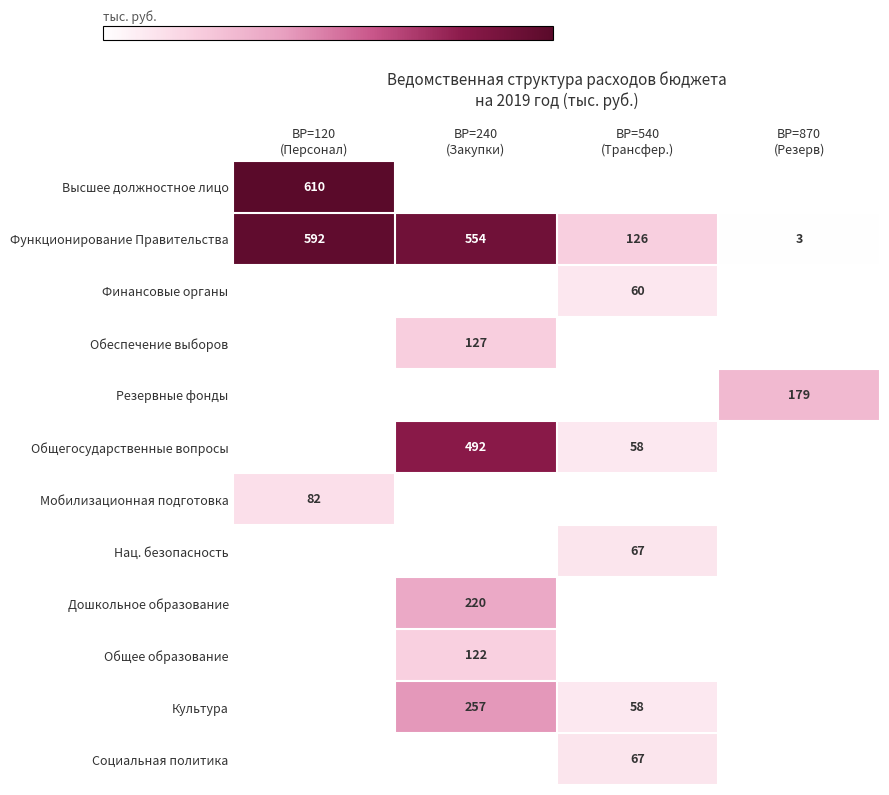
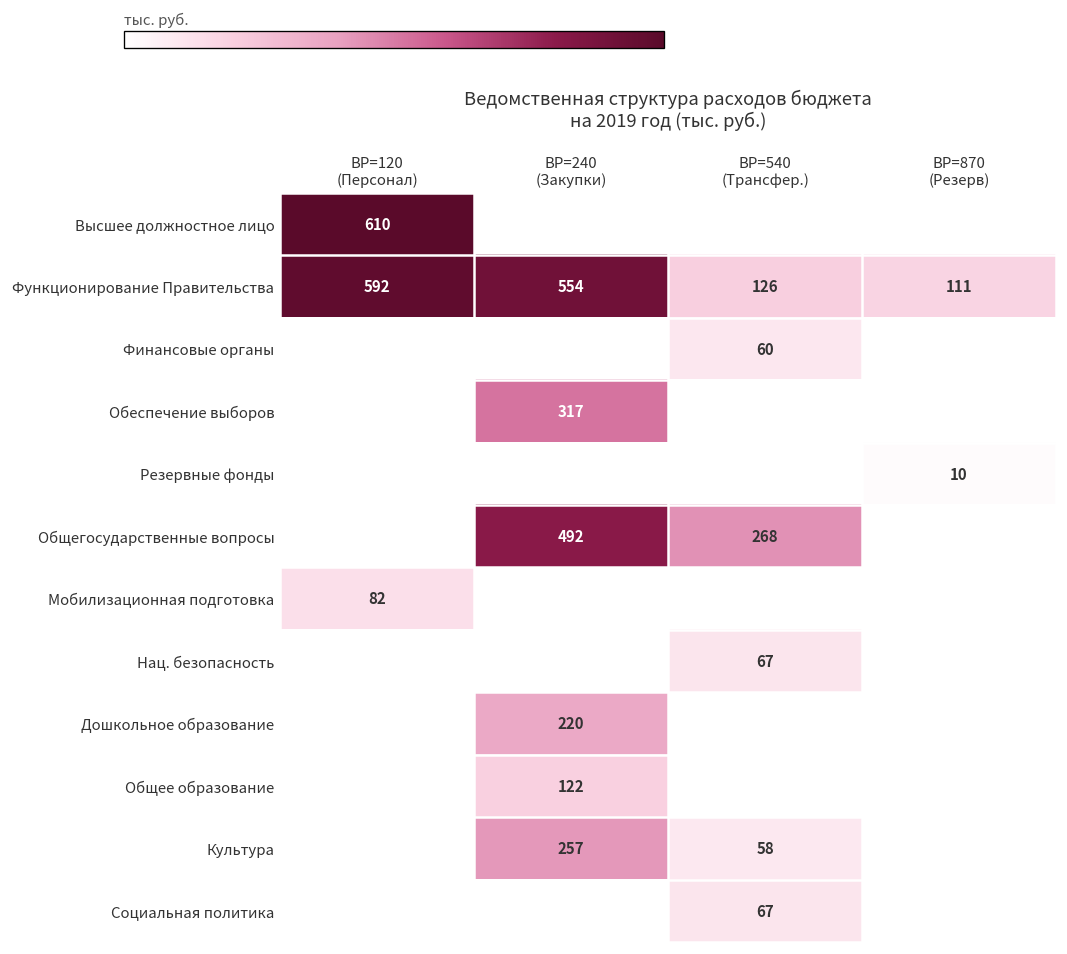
  {
    "Высшее должностное лицо": {
      "ВР=120 (Персонал)": 610
    },
    "Функционирование Правительства": {
      "ВР=120 (Персонал)": 592,
      "ВР=240 (Закупки)": 554,
      "ВР=540 (Трансфер.)": 126,
-     "ВР=870 (Резерв)": 3
+     "ВР=870 (Резерв)": 111
    },
    "Финансовые органы": {
      "ВР=540 (Трансфер.)": 60
    },
    "Обеспечение выборов": {
-     "ВР=240 (Закупки)": 127
+     "ВР=240 (Закупки)": 317
    },
    "Резервные фонды": {
-     "ВР=870 (Резерв)": 179
+     "ВР=870 (Резерв)": 10
    },
    "Общегосударственные вопросы": {
      "ВР=240 (Закупки)": 492,
-     "ВР=540 (Трансфер.)": 58
+     "ВР=540 (Трансфер.)": 268
    },
    "Мобилизационная подготовка": {
      "ВР=120 (Персонал)": 82
    },
    "Нац. безопасность": {
      "ВР=540 (Трансфер.)": 67
    },
    "Дошкольное образование": {
      "ВР=240 (Закупки)": 220
    },
    "Общее образование": {
      "ВР=240 (Закупки)": 122
    },
    "Культура": {
      "ВР=240 (Закупки)": 257,
      "ВР=540 (Трансфер.)": 58
    },
    "Социальная политика": {
      "ВР=540 (Трансфер.)": 67
    }
  }
